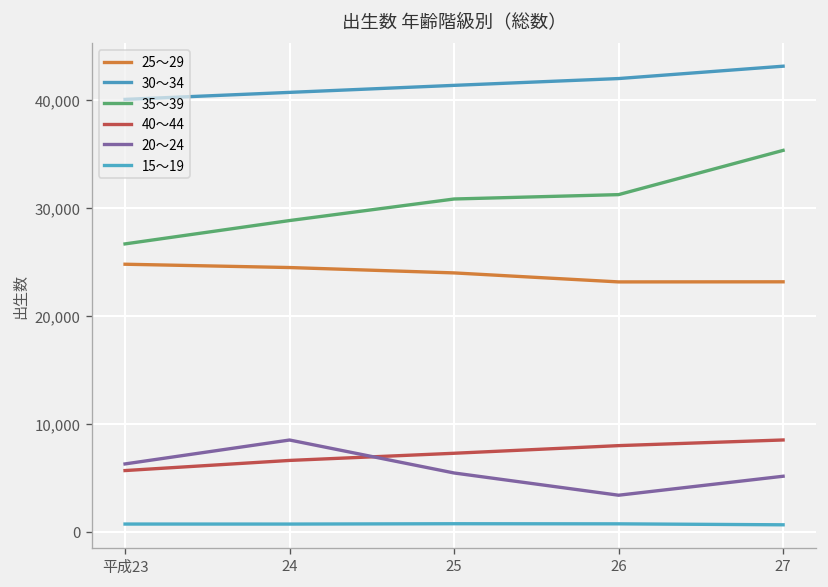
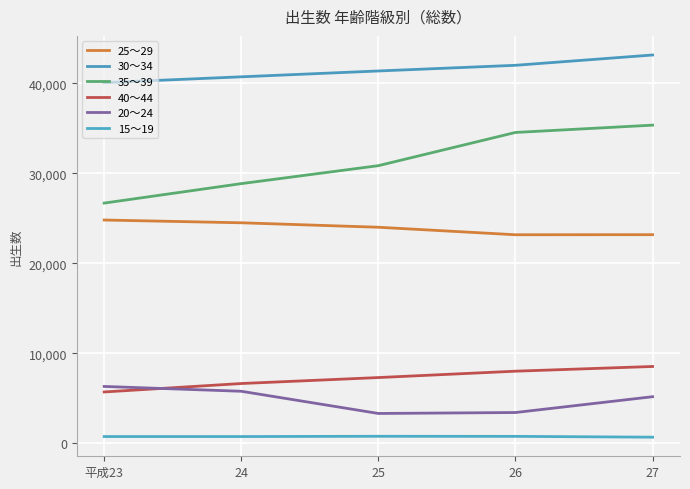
  {
    "35～39": {
      "平成23": "27,000",
      "24": "29,000",
      "25": "31,000",
-     "26": "31,000",
+     "26": "35,000",
      "27": "35,000"
    },
    "20～24": {
      "平成23": "6,000",
-     "24": "9,000",
-     "25": "5,000",
+     "24": "6,000",
+     "25": "3,000",
      "26": "3,000",
      "27": "5,000"
    }
  }
